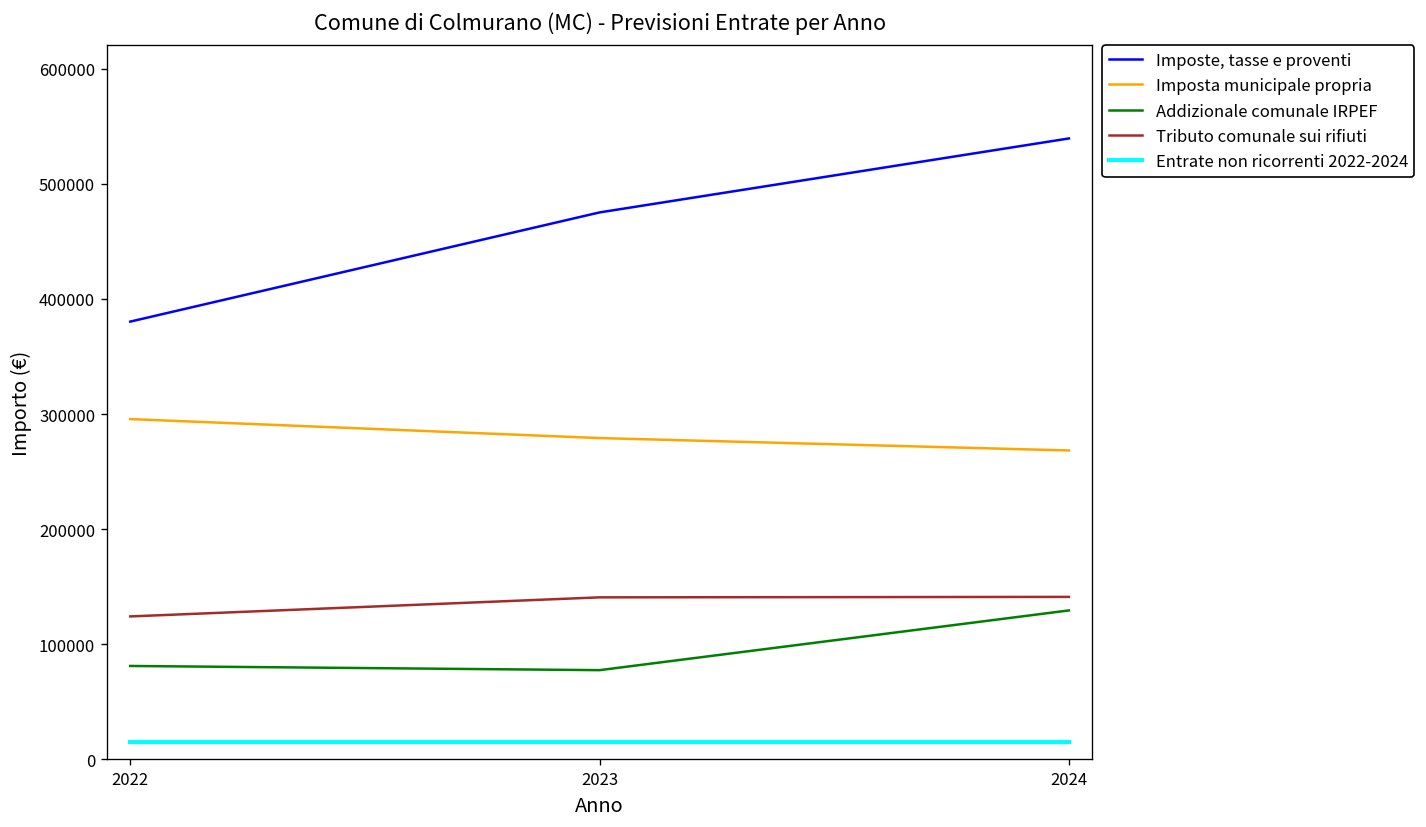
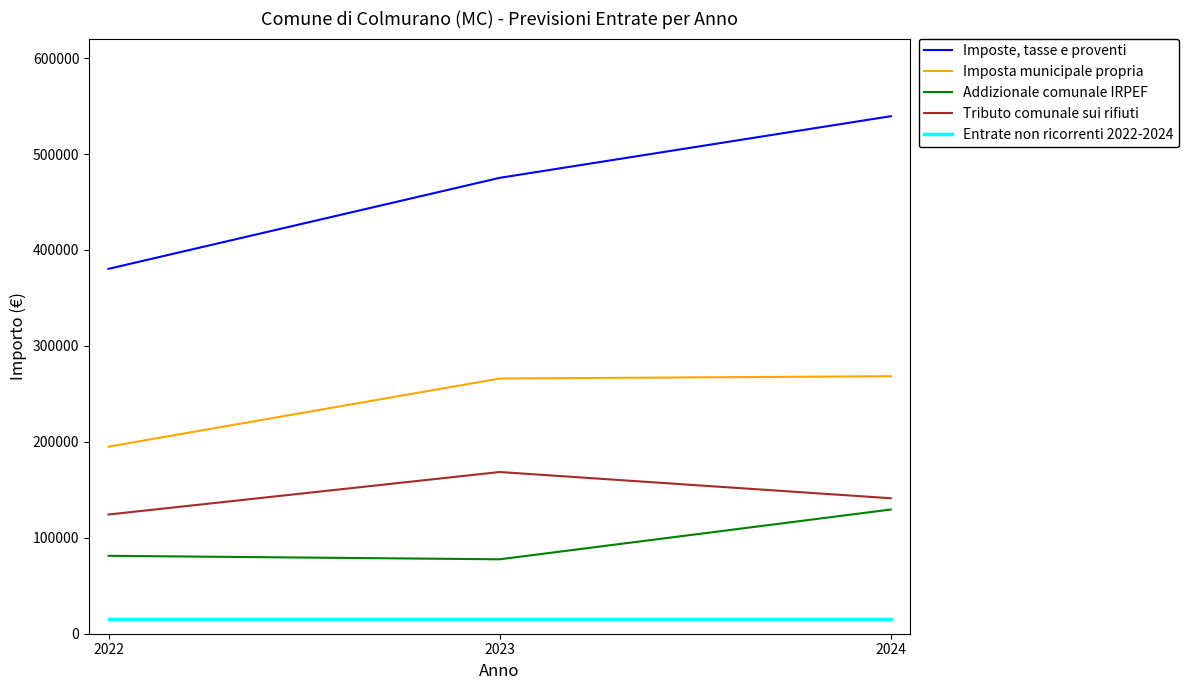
  {
    "Imposte, tasse e proventi": {
      "2022": 380000,
      "2023": 480000,
      "2024": 540000
    },
    "Imposta municipale propria": {
-     "2022": 300000,
-     "2023": 280000,
+     "2022": 200000,
+     "2023": 270000,
      "2024": 270000
    },
    "Addizionale comunale IRPEF": {
      "2022": 80000,
      "2023": 80000,
      "2024": 130000
    },
    "Tributo comunale sui rifiuti": {
      "2022": 120000,
-     "2023": 140000,
+     "2023": 170000,
      "2024": 140000
    },
    "Entrate non ricorrenti 2022-2024": {
      "2022": 20000,
      "2023": 20000,
      "2024": 20000
    }
  }
